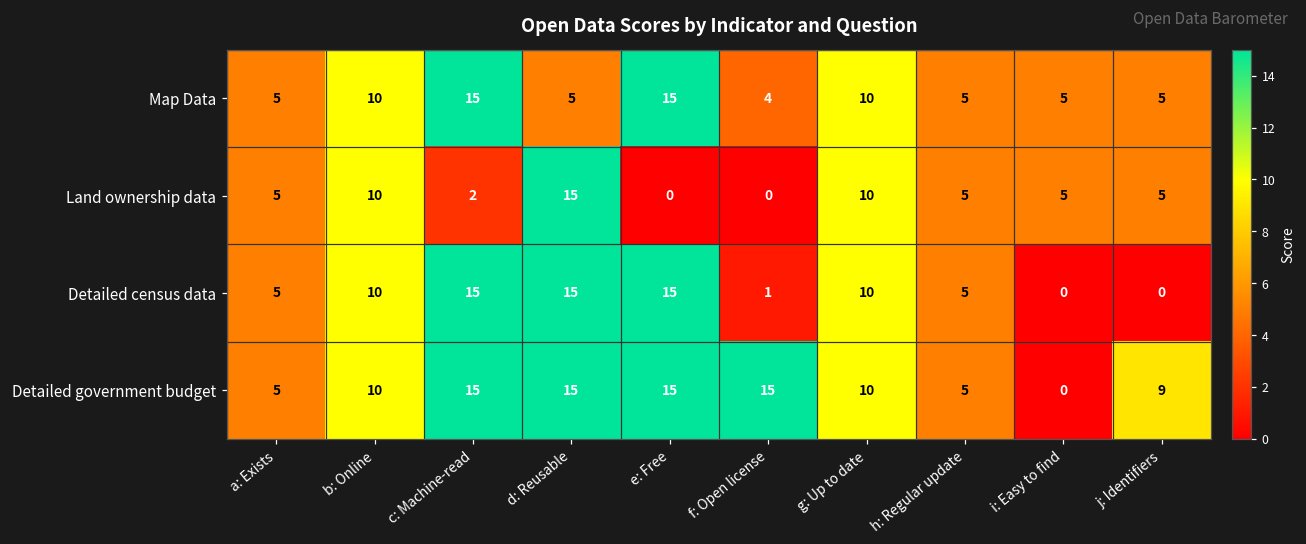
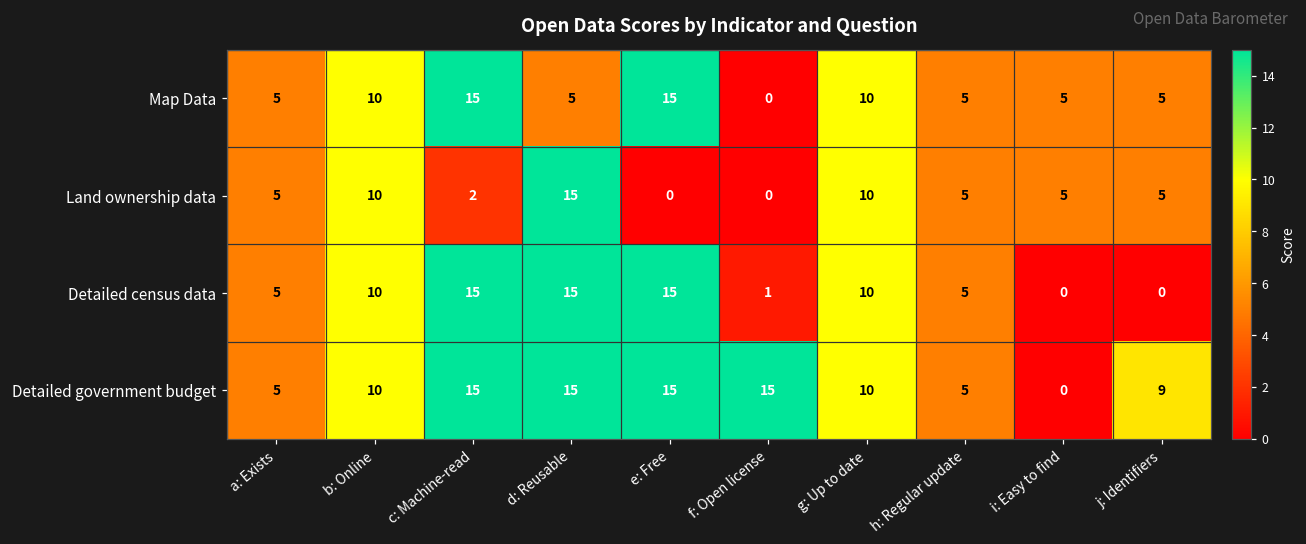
  {
    "Map Data": {
      "a: Exists": 5,
      "b: Online": 10,
      "c: Machine-read": 15,
      "d: Reusable": 5,
      "e: Free": 15,
-     "f: Open license": 4,
+     "f: Open license": 0,
      "g: Up to date": 10,
      "h: Regular update": 5,
      "i: Easy to find": 5,
      "j: Identifiers": 5
    },
    "Land ownership data": {
      "a: Exists": 5,
      "b: Online": 10,
      "c: Machine-read": 2,
      "d: Reusable": 15,
      "e: Free": 0,
      "f: Open license": 0,
      "g: Up to date": 10,
      "h: Regular update": 5,
      "i: Easy to find": 5,
      "j: Identifiers": 5
    },
    "Detailed census data": {
      "a: Exists": 5,
      "b: Online": 10,
      "c: Machine-read": 15,
      "d: Reusable": 15,
      "e: Free": 15,
      "f: Open license": 1,
      "g: Up to date": 10,
      "h: Regular update": 5,
      "i: Easy to find": 0,
      "j: Identifiers": 0
    },
    "Detailed government budget": {
      "a: Exists": 5,
      "b: Online": 10,
      "c: Machine-read": 15,
      "d: Reusable": 15,
      "e: Free": 15,
      "f: Open license": 15,
      "g: Up to date": 10,
      "h: Regular update": 5,
      "i: Easy to find": 0,
      "j: Identifiers": 9
    }
  }
